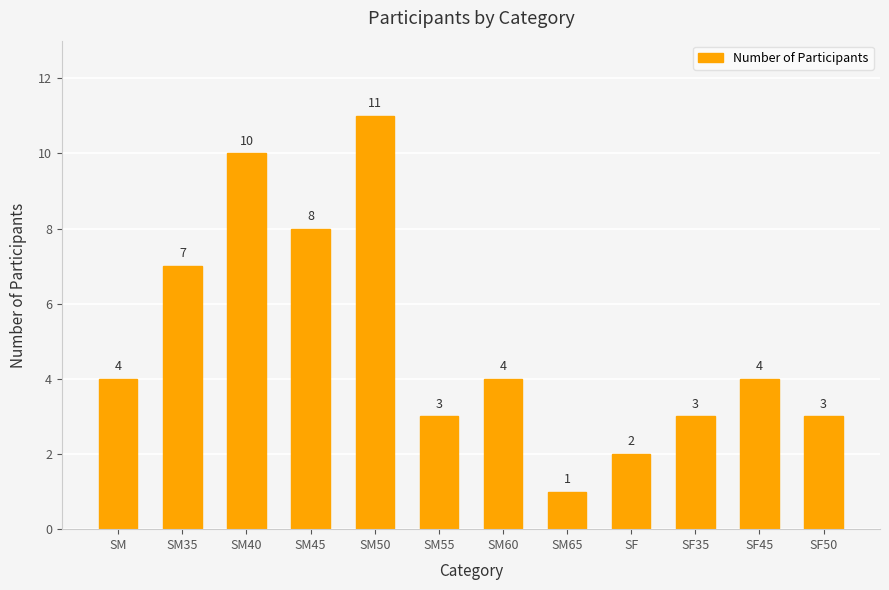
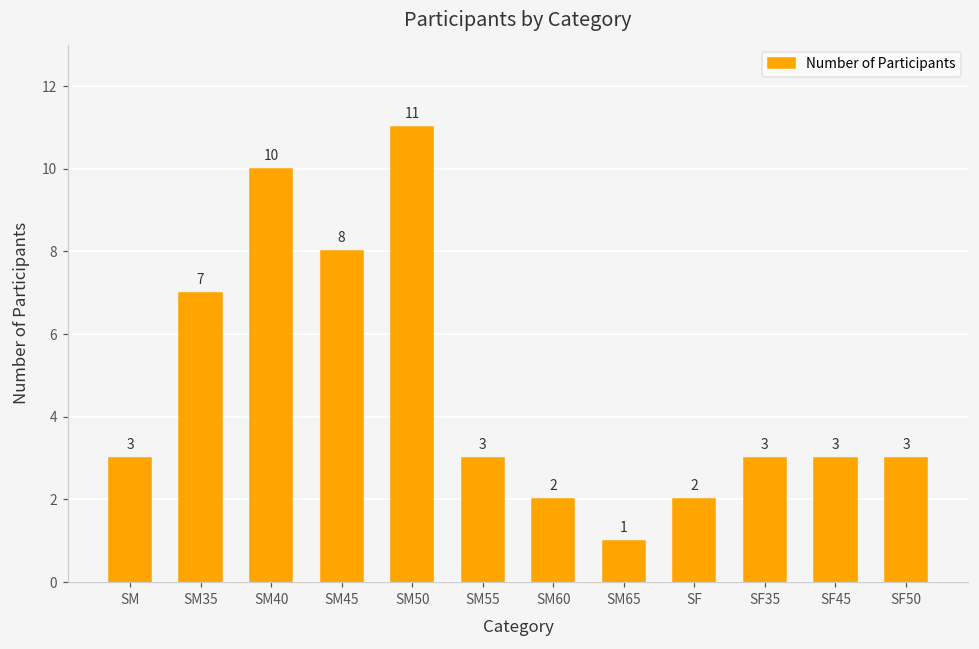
  {
-   "SM": 4,
+   "SM": 3,
    "SM35": 7,
    "SM40": 10,
    "SM45": 8,
    "SM50": 11,
    "SM55": 3,
-   "SM60": 4,
+   "SM60": 2,
    "SM65": 1,
    "SF": 2,
    "SF35": 3,
-   "SF45": 4,
+   "SF45": 3,
    "SF50": 3
  }
